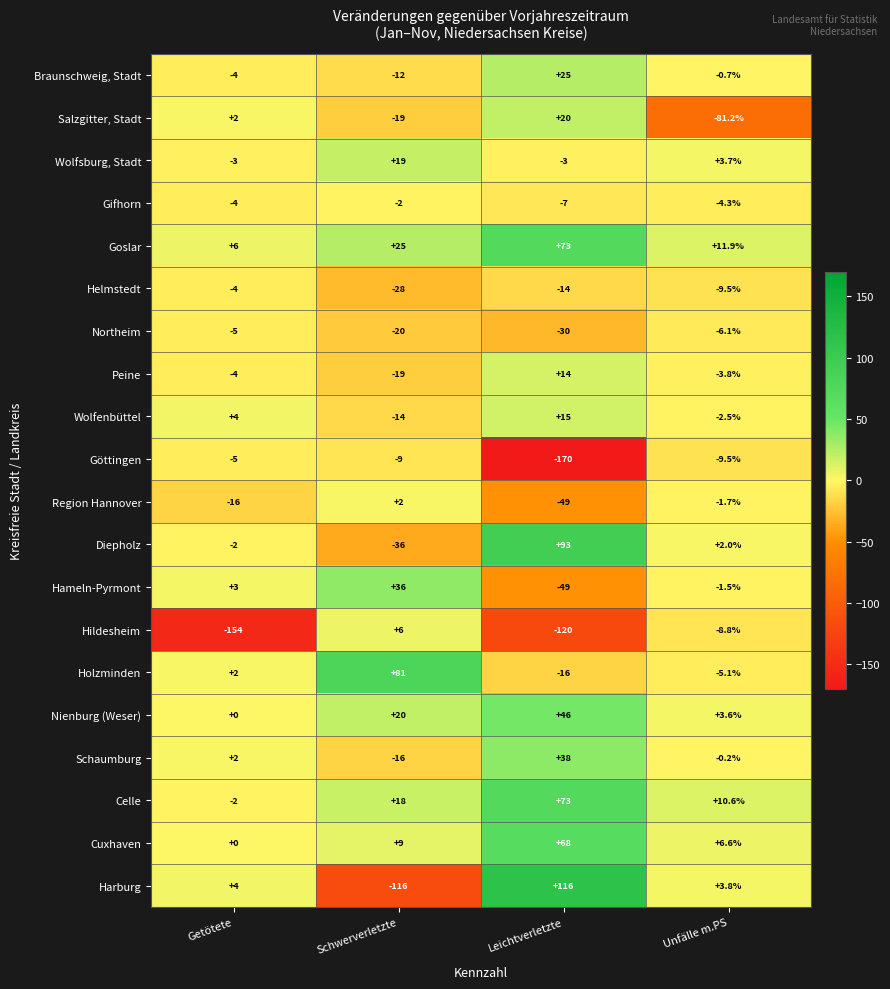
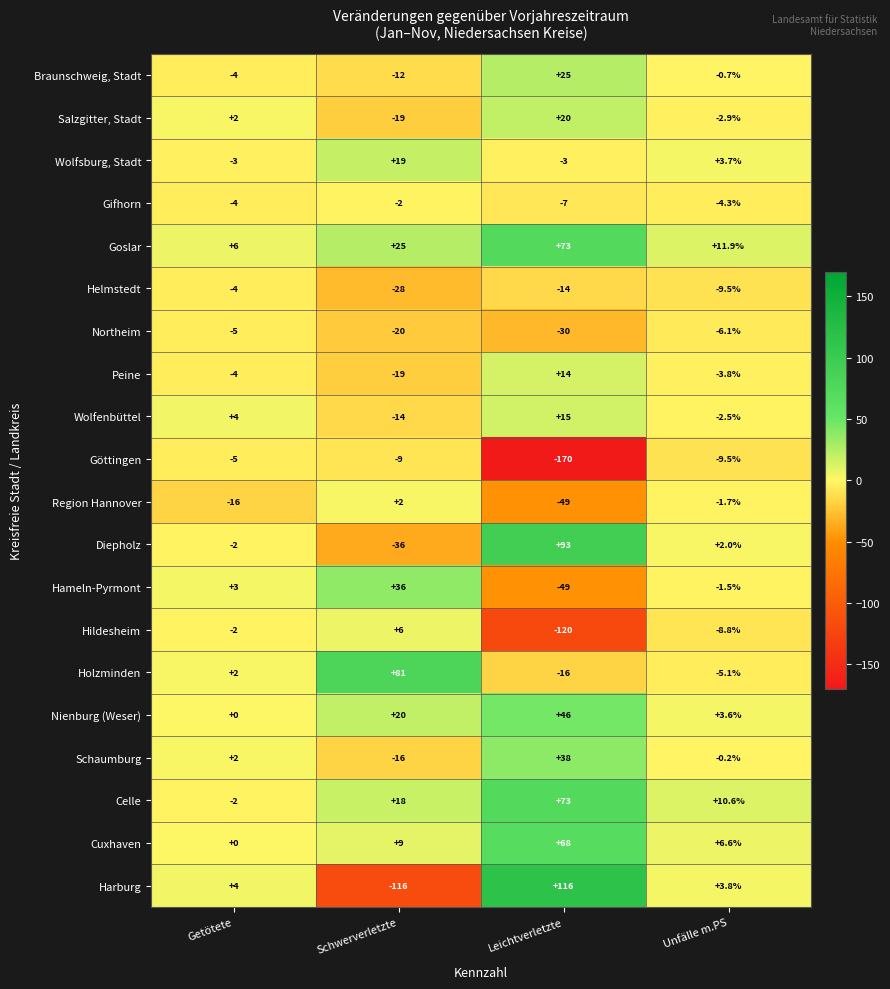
  {
    "Braunschweig, Stadt": {
      "Getötete": "-4",
      "Schwerverletzte": "-12",
      "Leichtverletzte": "+25",
      "Unfälle m.PS": "-0.7%"
    },
    "Salzgitter, Stadt": {
      "Getötete": "+2",
      "Schwerverletzte": "-19",
      "Leichtverletzte": "+20",
-     "Unfälle m.PS": "-81.2%"
+     "Unfälle m.PS": "-2.9%"
    },
    "Wolfsburg, Stadt": {
      "Getötete": "-3",
      "Schwerverletzte": "+19",
      "Leichtverletzte": "-3",
      "Unfälle m.PS": "+3.7%"
    },
    "Gifhorn": {
      "Getötete": "-4",
      "Schwerverletzte": "-2",
      "Leichtverletzte": "-7",
      "Unfälle m.PS": "-4.3%"
    },
    "Goslar": {
      "Getötete": "+6",
      "Schwerverletzte": "+25",
      "Leichtverletzte": "+73",
      "Unfälle m.PS": "+11.9%"
    },
    "Helmstedt": {
      "Getötete": "-4",
      "Schwerverletzte": "-28",
      "Leichtverletzte": "-14",
      "Unfälle m.PS": "-9.5%"
    },
    "Northeim": {
      "Getötete": "-5",
      "Schwerverletzte": "-20",
      "Leichtverletzte": "-30",
      "Unfälle m.PS": "-6.1%"
    },
    "Peine": {
      "Getötete": "-4",
      "Schwerverletzte": "-19",
      "Leichtverletzte": "+14",
      "Unfälle m.PS": "-3.8%"
    },
    "Wolfenbüttel": {
      "Getötete": "+4",
      "Schwerverletzte": "-14",
      "Leichtverletzte": "+15",
      "Unfälle m.PS": "-2.5%"
    },
    "Göttingen": {
      "Getötete": "-5",
      "Schwerverletzte": "-9",
      "Leichtverletzte": "-170",
      "Unfälle m.PS": "-9.5%"
    },
    "Region Hannover": {
      "Getötete": "-16",
      "Schwerverletzte": "+2",
      "Leichtverletzte": "-49",
      "Unfälle m.PS": "-1.7%"
    },
    "Diepholz": {
      "Getötete": "-2",
      "Schwerverletzte": "-36",
      "Leichtverletzte": "+93",
      "Unfälle m.PS": "+2.0%"
    },
    "Hameln-Pyrmont": {
      "Getötete": "+3",
      "Schwerverletzte": "+36",
      "Leichtverletzte": "-49",
      "Unfälle m.PS": "-1.5%"
    },
    "Hildesheim": {
-     "Getötete": "-154",
+     "Getötete": "-2",
      "Schwerverletzte": "+6",
      "Leichtverletzte": "-120",
      "Unfälle m.PS": "-8.8%"
    },
    "Holzminden": {
      "Getötete": "+2",
      "Schwerverletzte": "+81",
      "Leichtverletzte": "-16",
      "Unfälle m.PS": "-5.1%"
    },
    "Nienburg (Weser)": {
      "Getötete": "+0",
      "Schwerverletzte": "+20",
      "Leichtverletzte": "+46",
      "Unfälle m.PS": "+3.6%"
    },
    "Schaumburg": {
      "Getötete": "+2",
      "Schwerverletzte": "-16",
      "Leichtverletzte": "+38",
      "Unfälle m.PS": "-0.2%"
    },
    "Celle": {
      "Getötete": "-2",
      "Schwerverletzte": "+18",
      "Leichtverletzte": "+73",
      "Unfälle m.PS": "+10.6%"
    },
    "Cuxhaven": {
      "Getötete": "+0",
      "Schwerverletzte": "+9",
      "Leichtverletzte": "+68",
      "Unfälle m.PS": "+6.6%"
    },
    "Harburg": {
      "Getötete": "+4",
      "Schwerverletzte": "-116",
      "Leichtverletzte": "+116",
      "Unfälle m.PS": "+3.8%"
    }
  }
